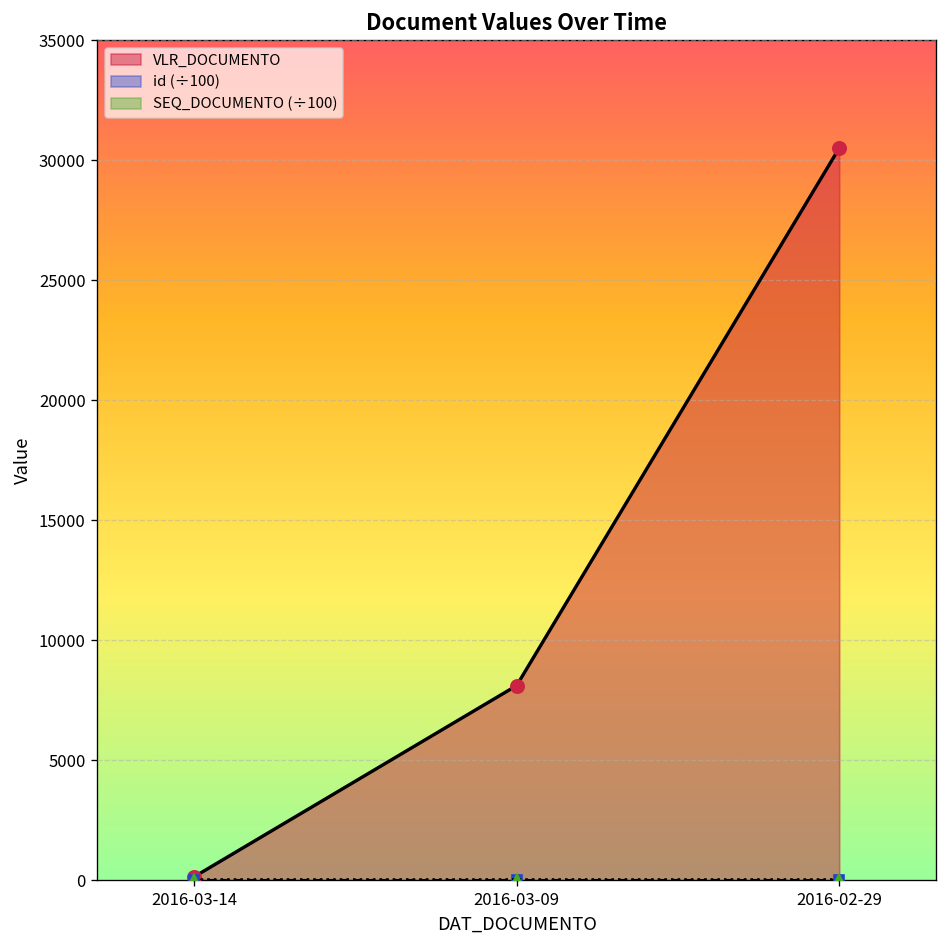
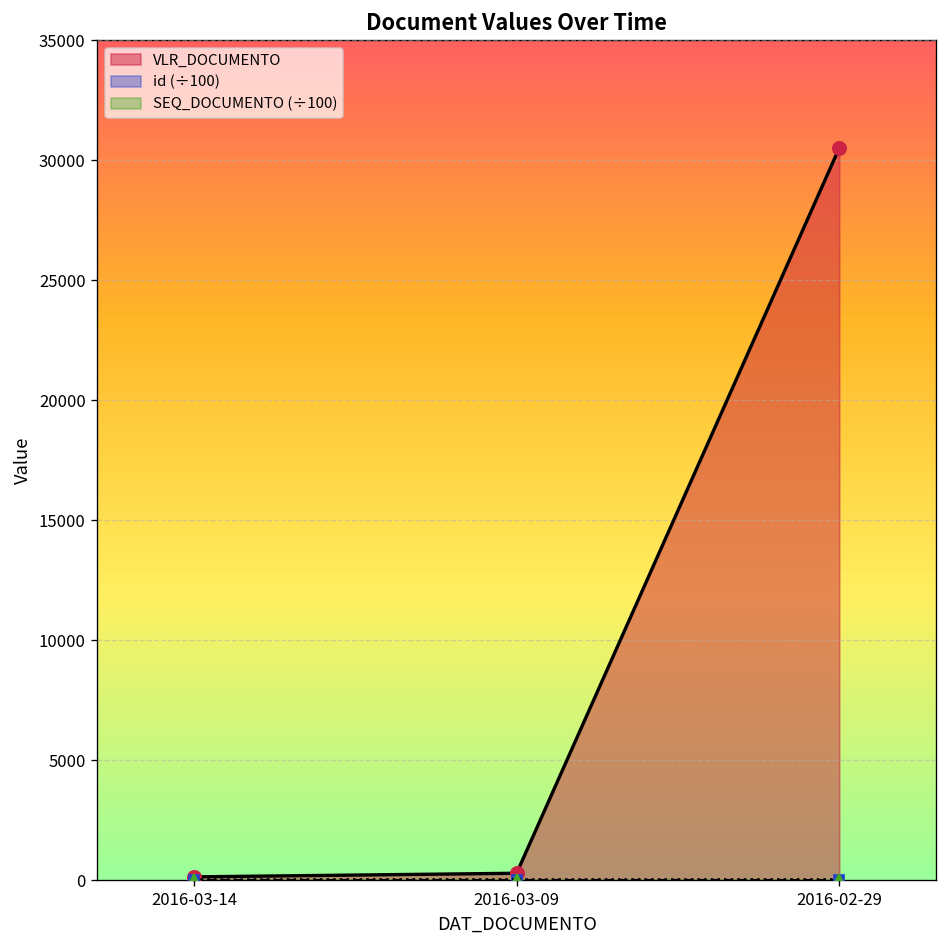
  {
    "VLR_DOCUMENTO": {
-     "2016-03-09": 8100,
+     "2016-03-09": 300,
      "2016-02-29": 30500
    }
  }
